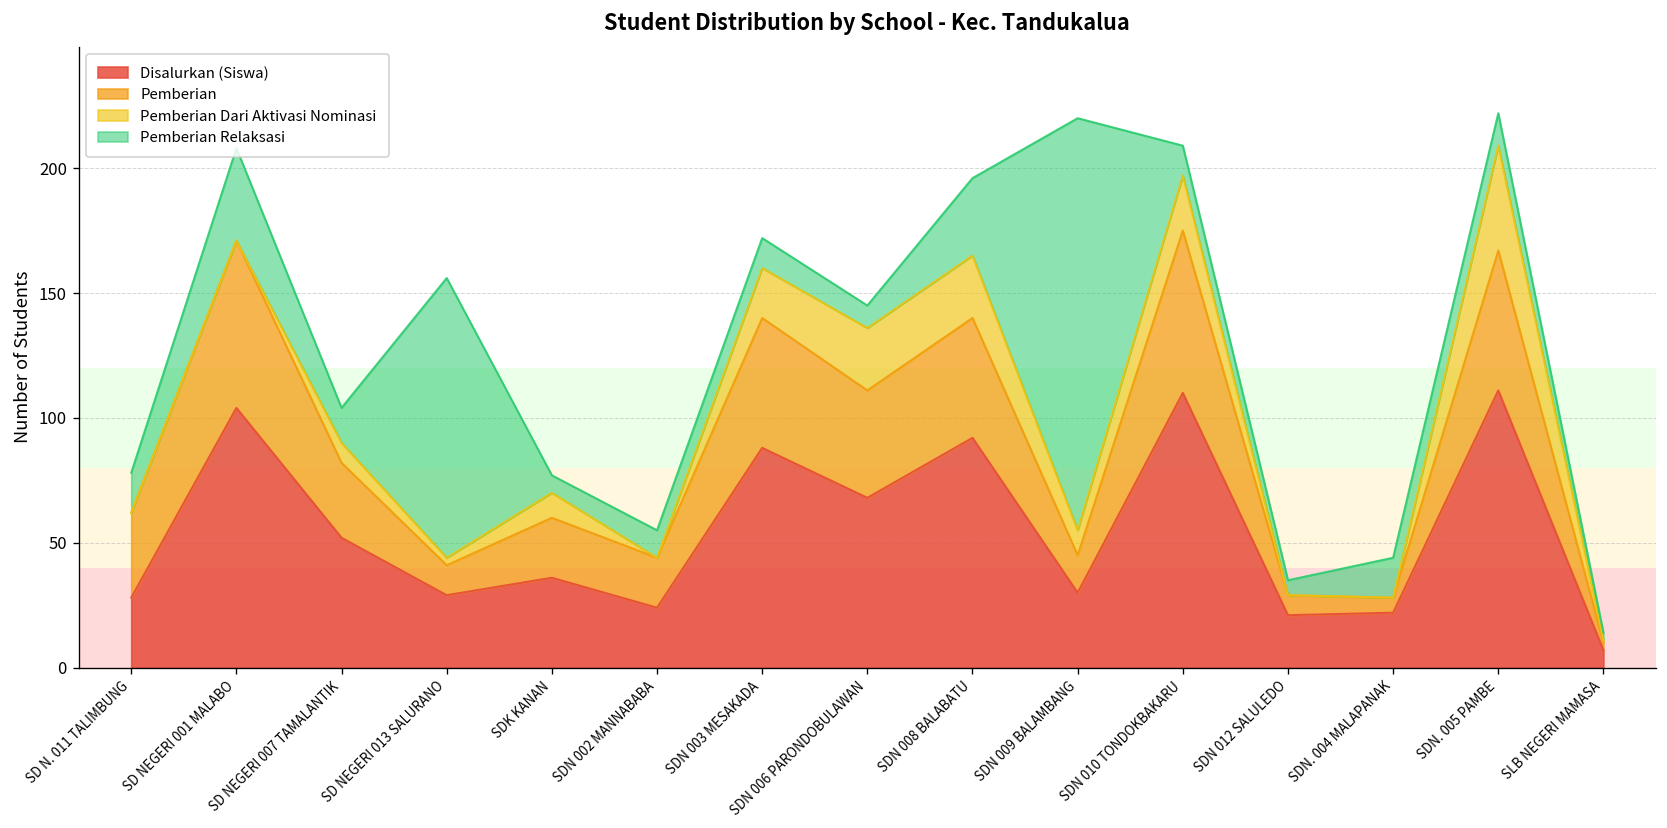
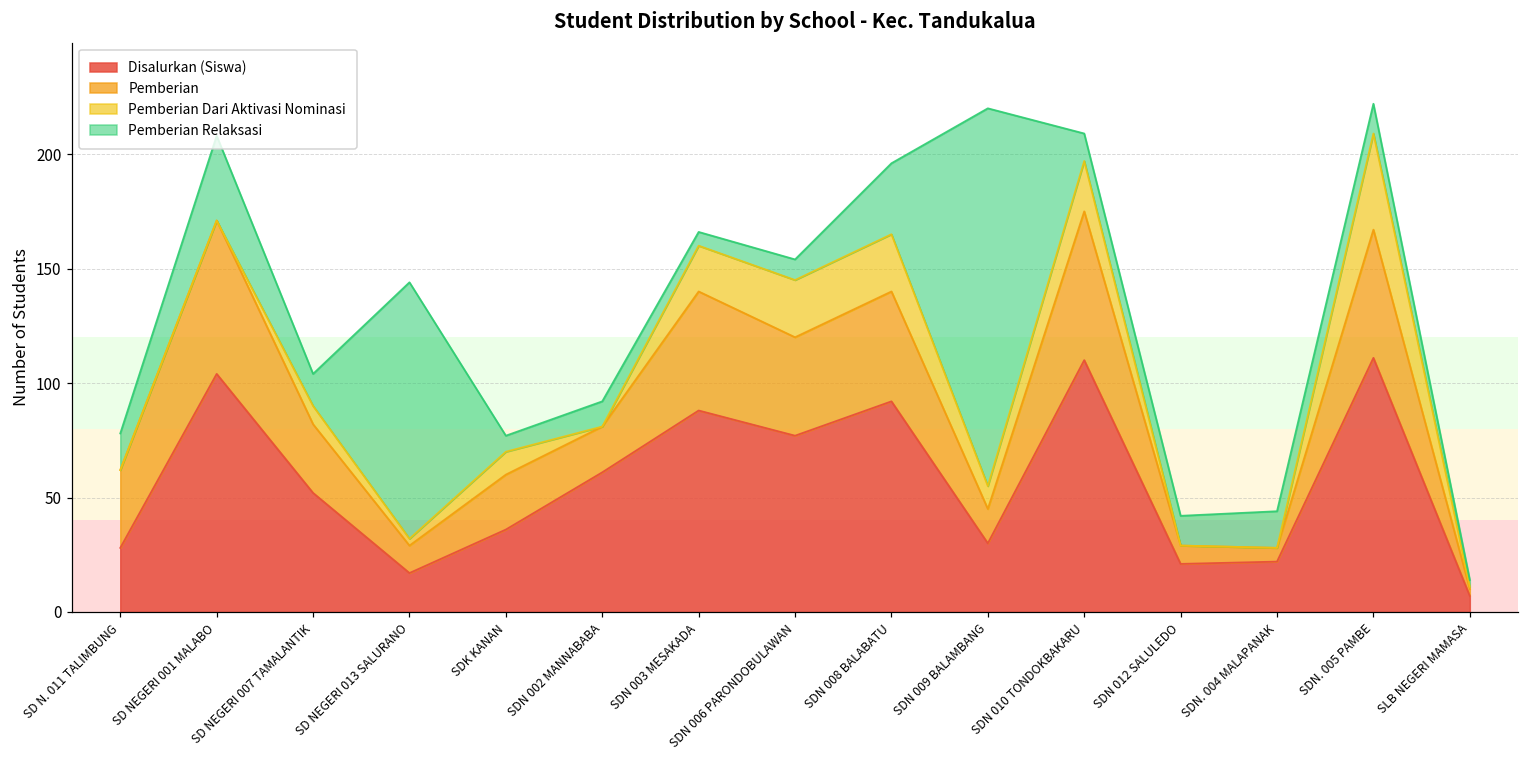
  {
    "Disalurkan (Siswa)": {
      "SD N. 011 TALIMBUNG": 28,
      "SD NEGERI 001 MALABO": 104,
      "SD NEGERI 007 TAMALANTIK": 52,
-     "SD NEGERI 013 SALURANO": 29,
+     "SD NEGERI 013 SALURANO": 17,
      "SDK KANAN": 36,
-     "SDN 002 MANNABABA": 24,
+     "SDN 002 MANNABABA": 61,
      "SDN 003 MESAKADA": 88,
-     "SDN 006 PARONDOBULAWAN": 68,
+     "SDN 006 PARONDOBULAWAN": 77,
      "SDN 008 BALABATU": 92,
      "SDN 009 BALAMBANG": 30,
      "SDN 010 TONDOKBAKARU": 110,
      "SDN 012 SALULEDO": 21,
      "SDN. 004 MALAPANAK": 22,
      "SDN. 005 PAMBE": 111,
      "SLB NEGERI MAMASA": 7
    },
    "Pemberian Relaksasi": {
      "SD N. 011 TALIMBUNG": 16,
      "SD NEGERI 007 TAMALANTIK": 14,
      "SD NEGERI 013 SALURANO": 112,
      "SDK KANAN": 7,
      "SDN 002 MANNABABA": 11,
-     "SDN 003 MESAKADA": 12,
+     "SDN 003 MESAKADA": 6,
      "SDN 006 PARONDOBULAWAN": 9,
      "SDN 008 BALABATU": 31,
      "SDN 009 BALAMBANG": 165,
      "SDN 010 TONDOKBAKARU": 12,
-     "SDN 012 SALULEDO": 6,
+     "SDN 012 SALULEDO": 13,
      "SDN. 004 MALAPANAK": 16,
      "SDN. 005 PAMBE": 13,
      "SLB NEGERI MAMASA": 3
    }
  }
